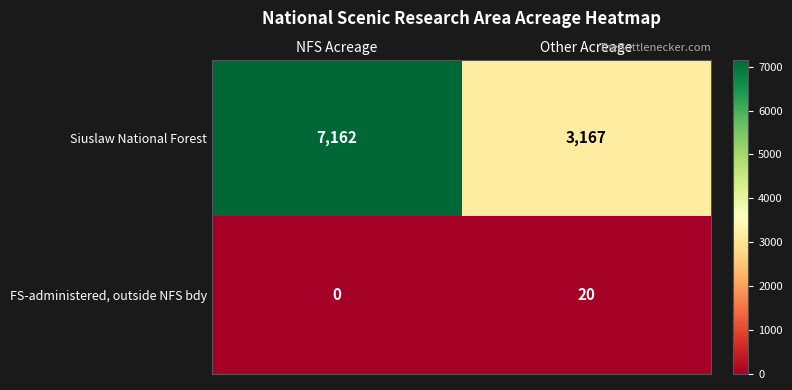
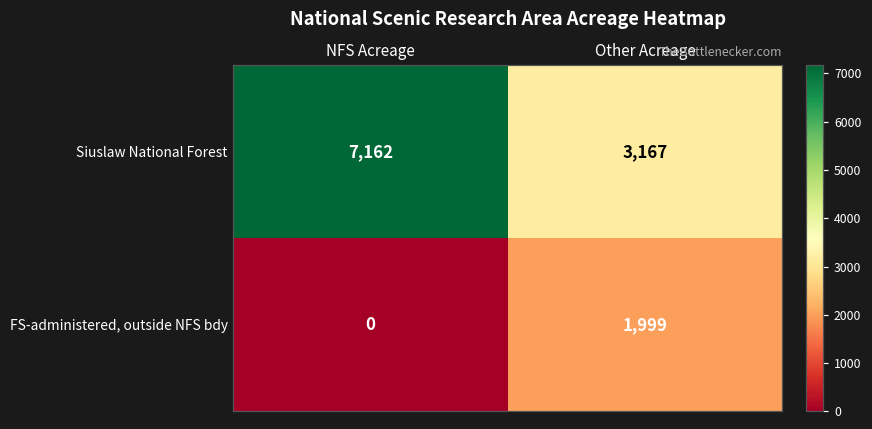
  {
    "Siuslaw National Forest": {
      "NFS Acreage": "7,162",
      "Other Acreage": "3,167"
    },
    "FS-administered, outside NFS bdy": {
      "NFS Acreage": "0",
-     "Other Acreage": "20"
+     "Other Acreage": "1,999"
    }
  }
